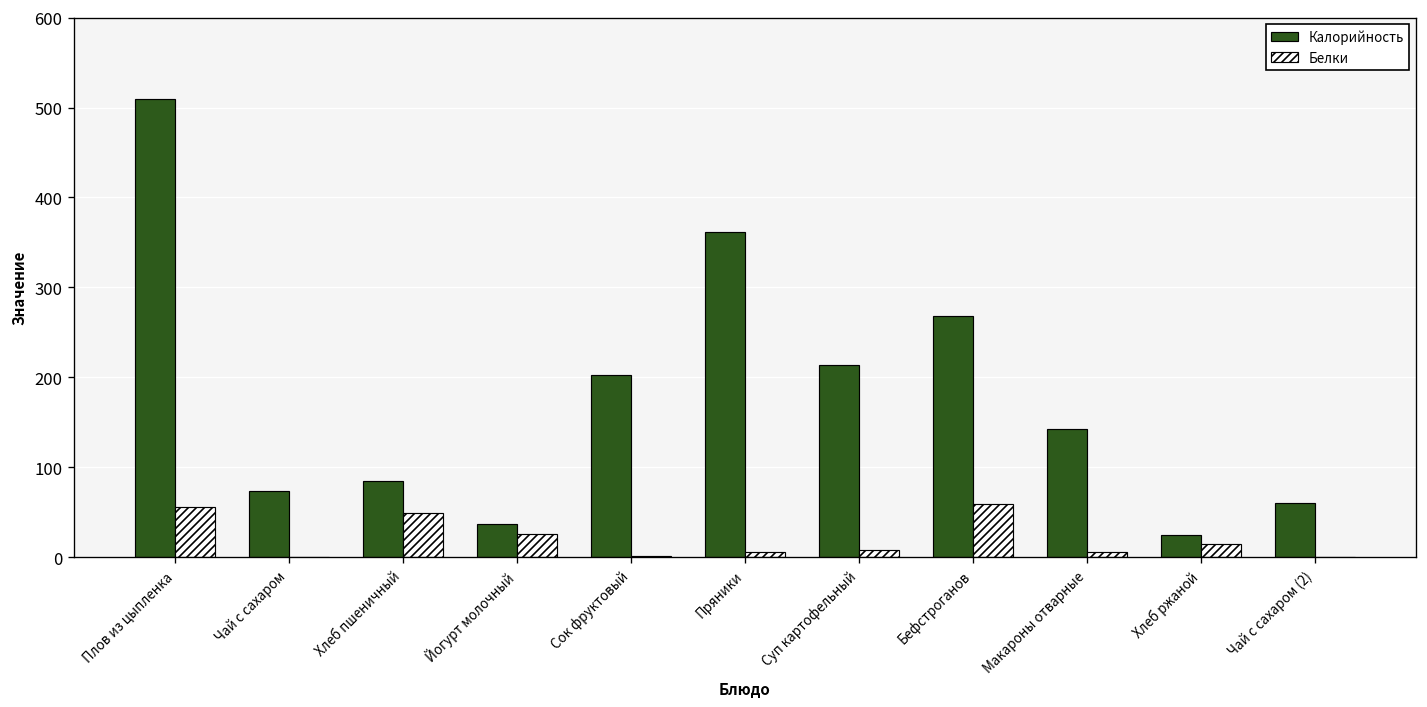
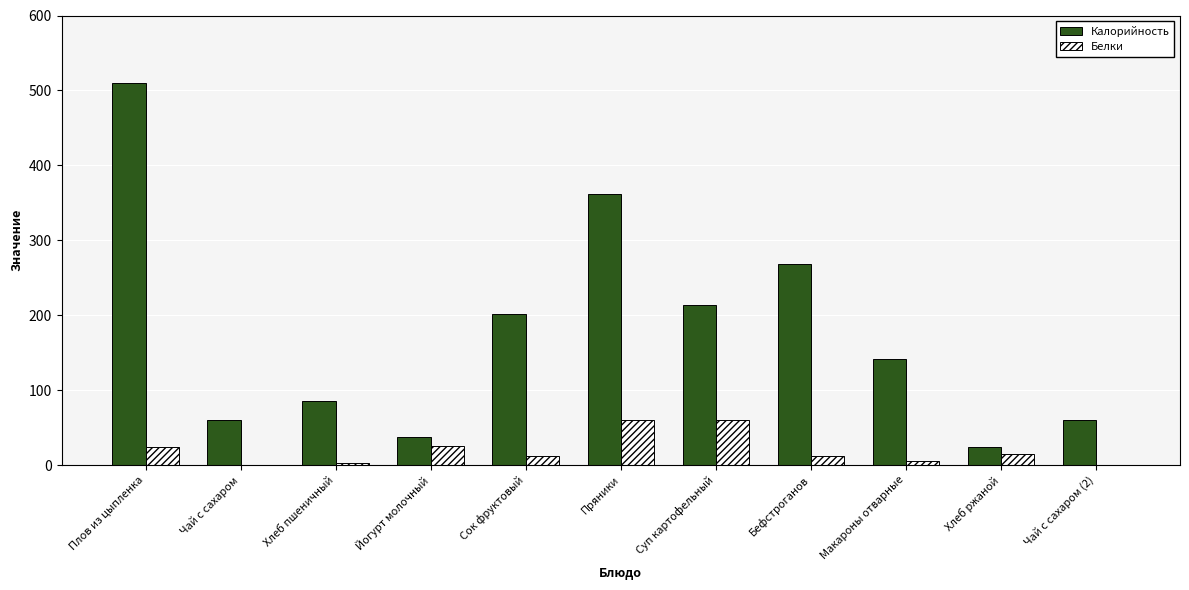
  {
    "Калорийность": {
      "Плов из цыпленка": 510,
-     "Чай с сахаром": 70,
+     "Чай с сахаром": 60,
      "Хлеб пшеничный": 80,
      "Йогурт молочный": 40,
      "Сок фруктовый": 200,
      "Пряники": 360,
      "Суп картофельный": 210,
      "Бефстроганов": 270,
      "Макароны отварные": 140,
      "Хлеб ржаной": 20,
      "Чай с сахаром (2)": 60
    },
    "Белки": {
-     "Плов из цыпленка": 60,
+     "Плов из цыпленка": 20,
      "Чай с сахаром": 0,
-     "Хлеб пшеничный": 50,
+     "Хлеб пшеничный": 0,
      "Йогурт молочный": 30,
-     "Сок фруктовый": 0,
-     "Пряники": 10,
-     "Суп картофельный": 10,
-     "Бефстроганов": 60,
+     "Сок фруктовый": 10,
+     "Пряники": 60,
+     "Суп картофельный": 60,
+     "Бефстроганов": 10,
      "Макароны отварные": 10,
      "Хлеб ржаной": 10,
      "Чай с сахаром (2)": 0
    }
  }
